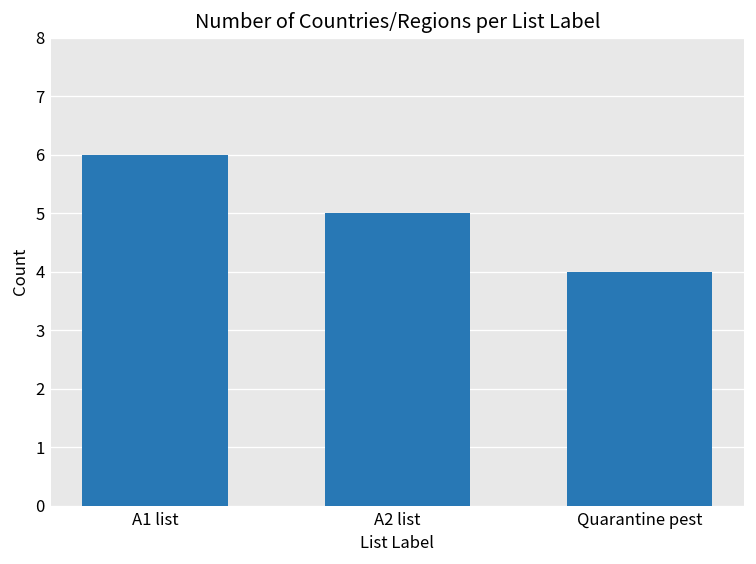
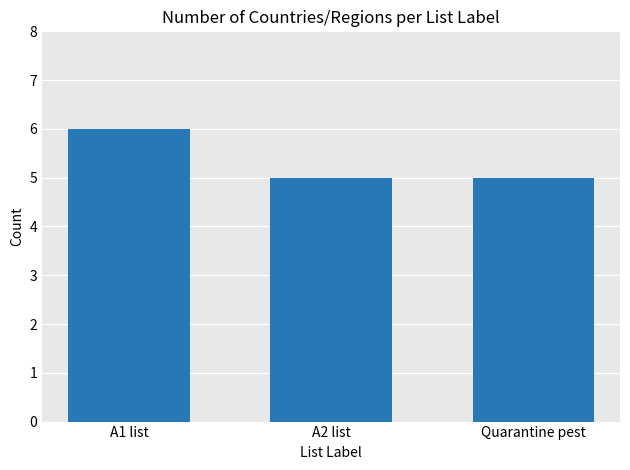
  {
    "A1 list": 6,
    "A2 list": 5,
-   "Quarantine pest": 4
+   "Quarantine pest": 5
  }
